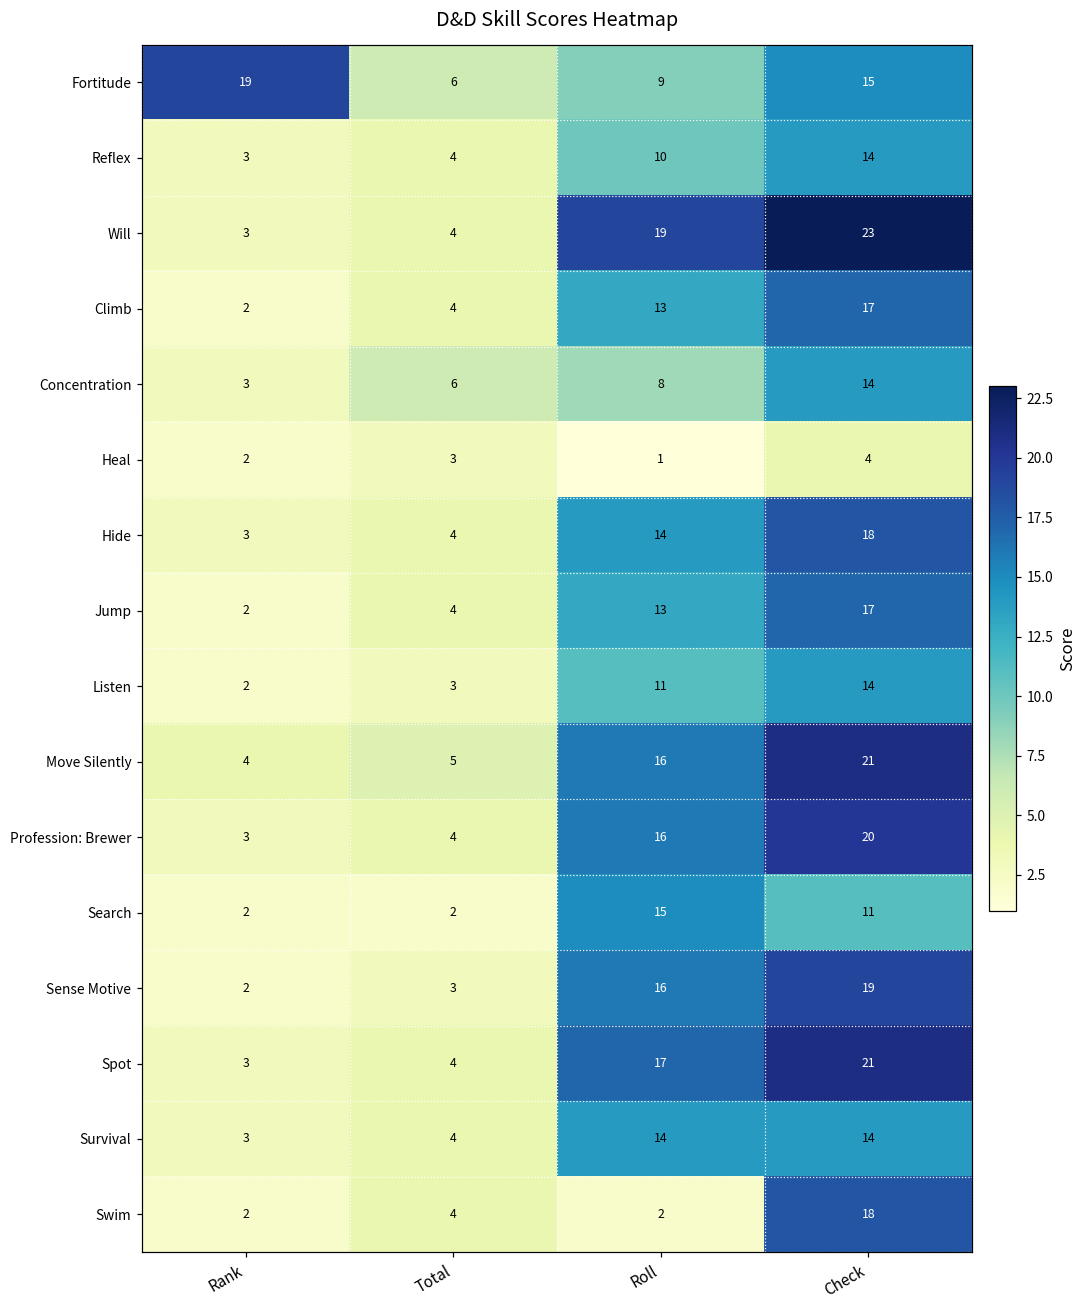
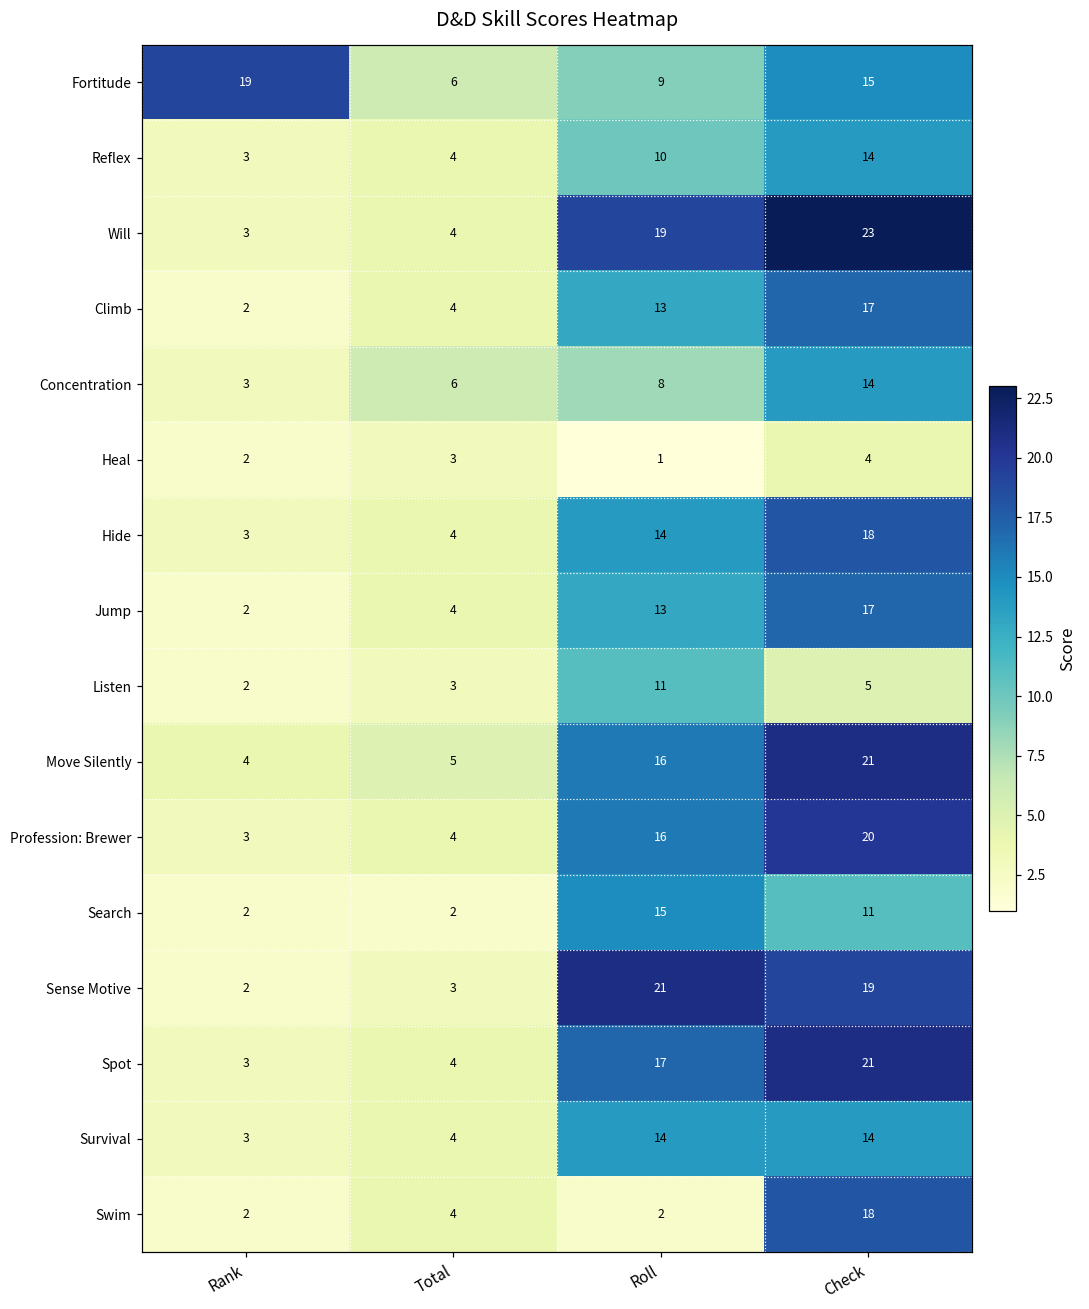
  {
    "Fortitude": {
      "Rank": 19,
      "Total": 6,
      "Roll": 9,
      "Check": 15
    },
    "Reflex": {
      "Rank": 3,
      "Total": 4,
      "Roll": 10,
      "Check": 14
    },
    "Will": {
      "Rank": 3,
      "Total": 4,
      "Roll": 19,
      "Check": 23
    },
    "Climb": {
      "Rank": 2,
      "Total": 4,
      "Roll": 13,
      "Check": 17
    },
    "Concentration": {
      "Rank": 3,
      "Total": 6,
      "Roll": 8,
      "Check": 14
    },
    "Heal": {
      "Rank": 2,
      "Total": 3,
      "Roll": 1,
      "Check": 4
    },
    "Hide": {
      "Rank": 3,
      "Total": 4,
      "Roll": 14,
      "Check": 18
    },
    "Jump": {
      "Rank": 2,
      "Total": 4,
      "Roll": 13,
      "Check": 17
    },
    "Listen": {
      "Rank": 2,
      "Total": 3,
      "Roll": 11,
-     "Check": 14
+     "Check": 5
    },
    "Move Silently": {
      "Rank": 4,
      "Total": 5,
      "Roll": 16,
      "Check": 21
    },
    "Profession: Brewer": {
      "Rank": 3,
      "Total": 4,
      "Roll": 16,
      "Check": 20
    },
    "Search": {
      "Rank": 2,
      "Total": 2,
      "Roll": 15,
      "Check": 11
    },
    "Sense Motive": {
      "Rank": 2,
      "Total": 3,
-     "Roll": 16,
+     "Roll": 21,
      "Check": 19
    },
    "Spot": {
      "Rank": 3,
      "Total": 4,
      "Roll": 17,
      "Check": 21
    },
    "Survival": {
      "Rank": 3,
      "Total": 4,
      "Roll": 14,
      "Check": 14
    },
    "Swim": {
      "Rank": 2,
      "Total": 4,
      "Roll": 2,
      "Check": 18
    }
  }
